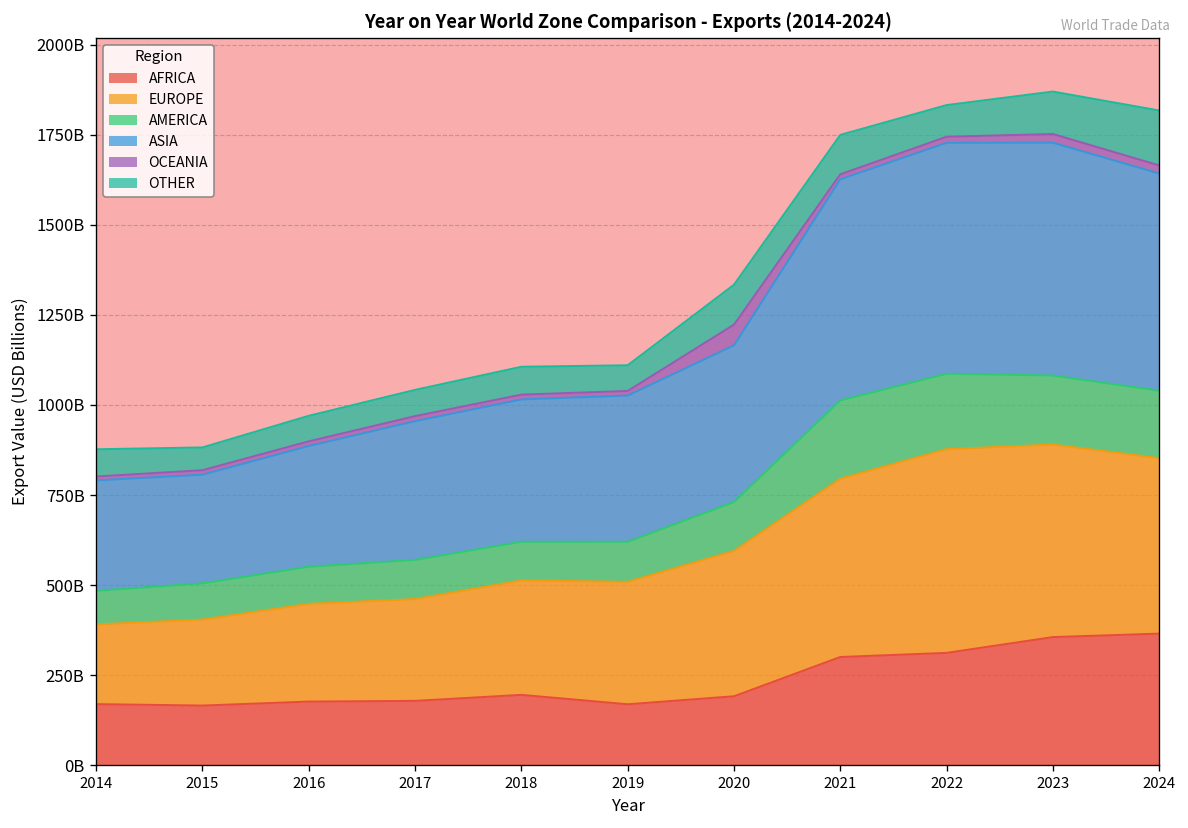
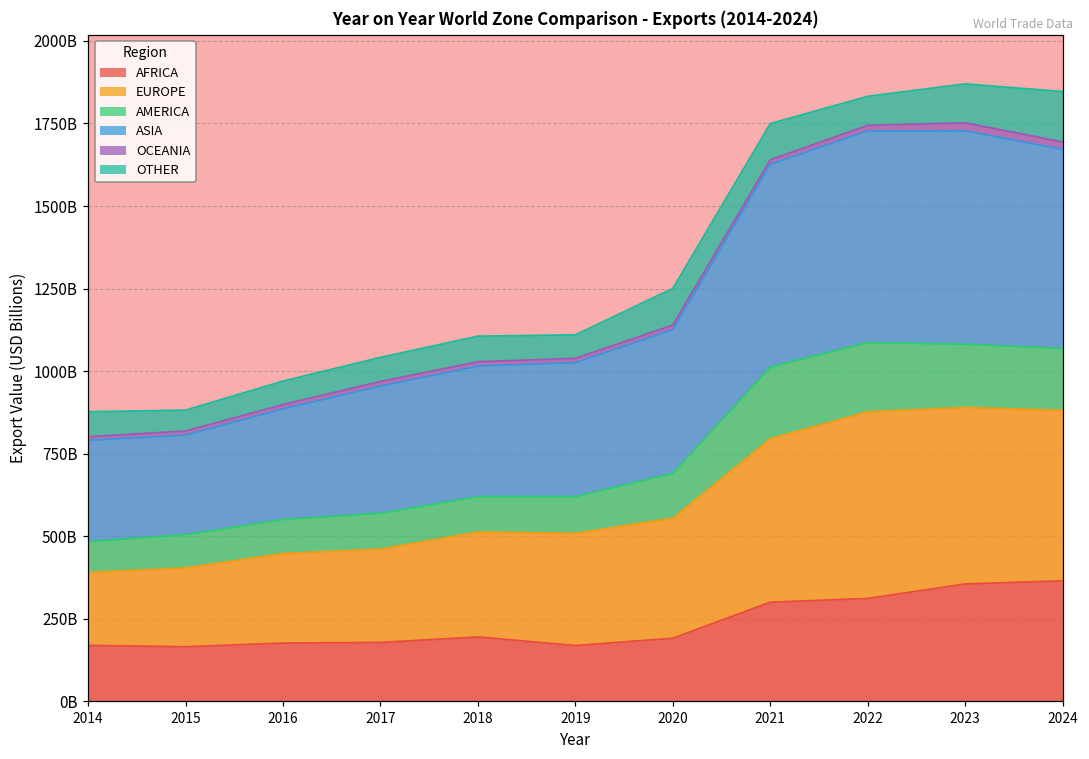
  {
    "AFRICA": {
      "2014": 170000000000,
      "2015": 170000000000,
      "2016": 180000000000,
      "2017": 180000000000,
      "2018": 200000000000,
      "2019": 170000000000,
      "2020": 190000000000,
      "2021": 300000000000,
      "2022": 310000000000,
      "2023": 360000000000,
      "2024": 370000000000
    },
    "EUROPE": {
      "2014": 220000000000,
      "2015": 240000000000,
      "2016": 270000000000,
      "2017": 280000000000,
      "2018": 320000000000,
      "2019": 340000000000,
-     "2020": 400000000000,
+     "2020": 360000000000,
      "2021": 490000000000,
      "2022": 570000000000,
      "2023": 530000000000,
-     "2024": 490000000000
+     "2024": 520000000000
    },
    "ASIA": {
      "2014": 310000000000,
      "2015": 300000000000,
      "2016": 340000000000,
      "2017": 380000000000,
      "2018": 400000000000,
      "2019": 410000000000,
      "2020": 430000000000,
      "2021": 610000000000,
      "2022": 640000000000,
      "2023": 650000000000,
      "2024": 600000000000
    },
    "OCEANIA": {
      "2014": 10000000000,
      "2015": 10000000000,
      "2016": 10000000000,
      "2017": 10000000000,
      "2018": 10000000000,
      "2019": 10000000000,
-     "2020": 60000000000,
+     "2020": 10000000000,
      "2021": 10000000000,
      "2022": 20000000000,
      "2023": 20000000000,
      "2024": 20000000000
    }
  }
